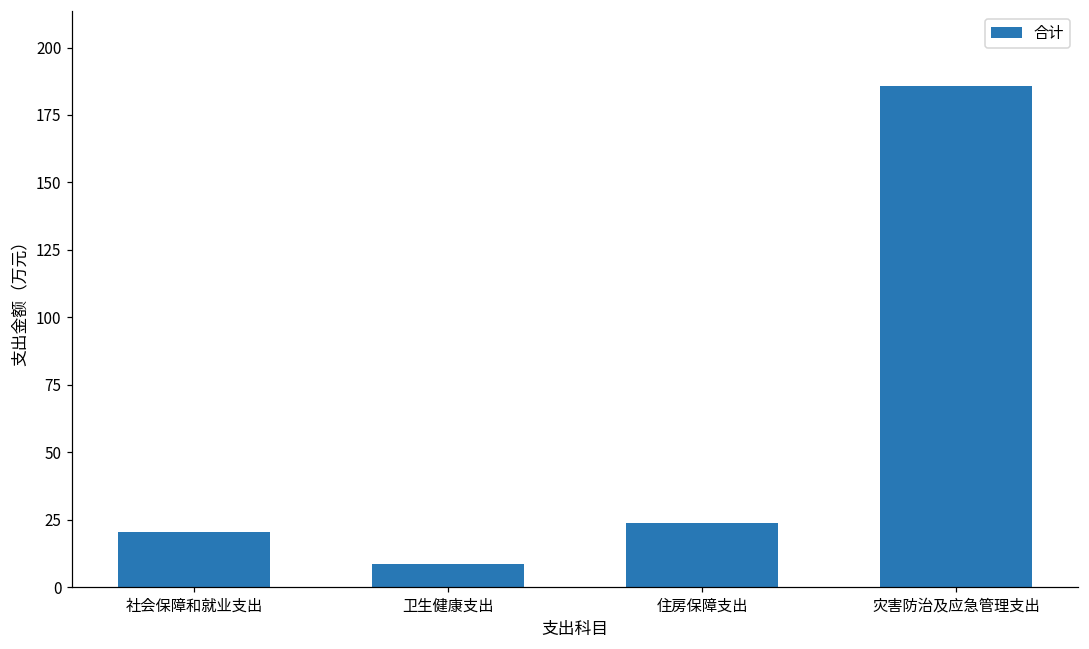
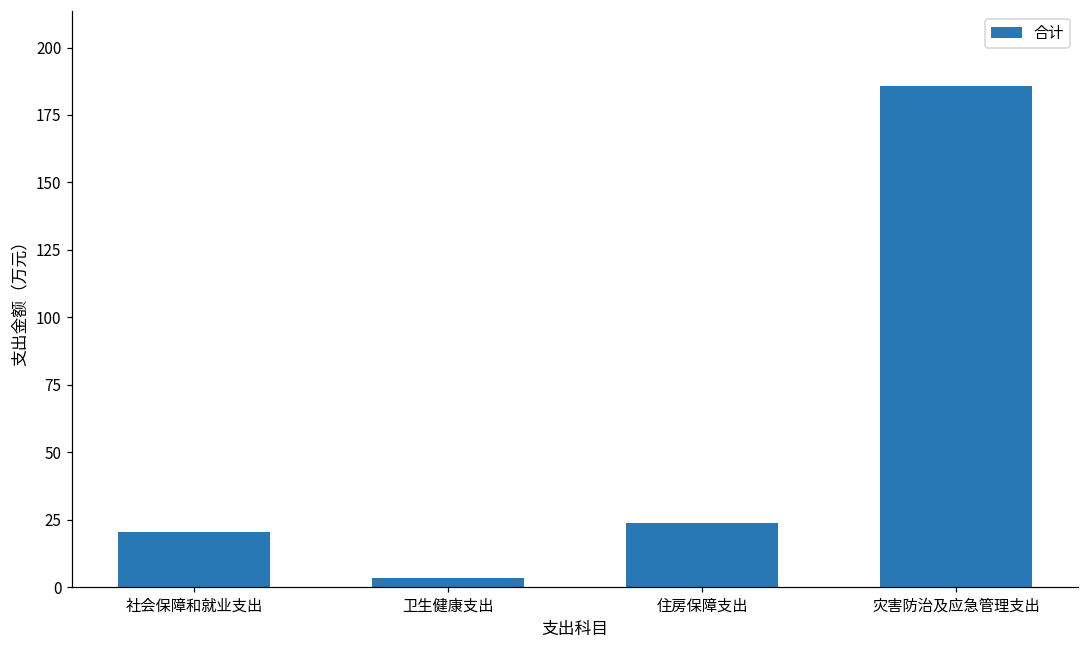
  {
    "社会保障和就业支出": 20,
-   "卫生健康支出": 9,
+   "卫生健康支出": 3,
    "住房保障支出": 24,
    "灾害防治及应急管理支出": 186
  }
